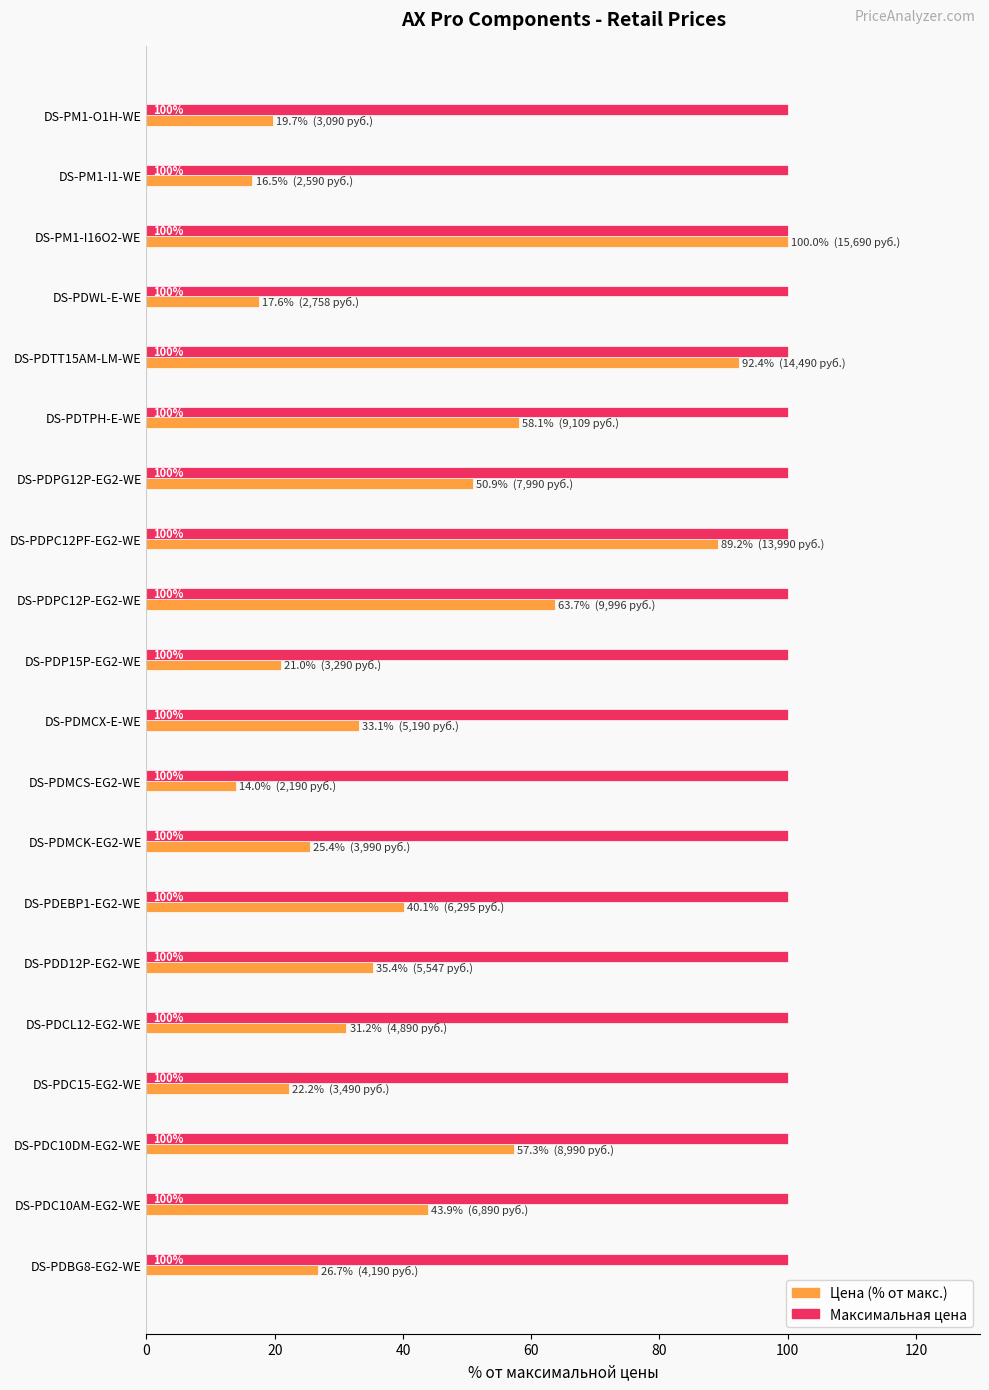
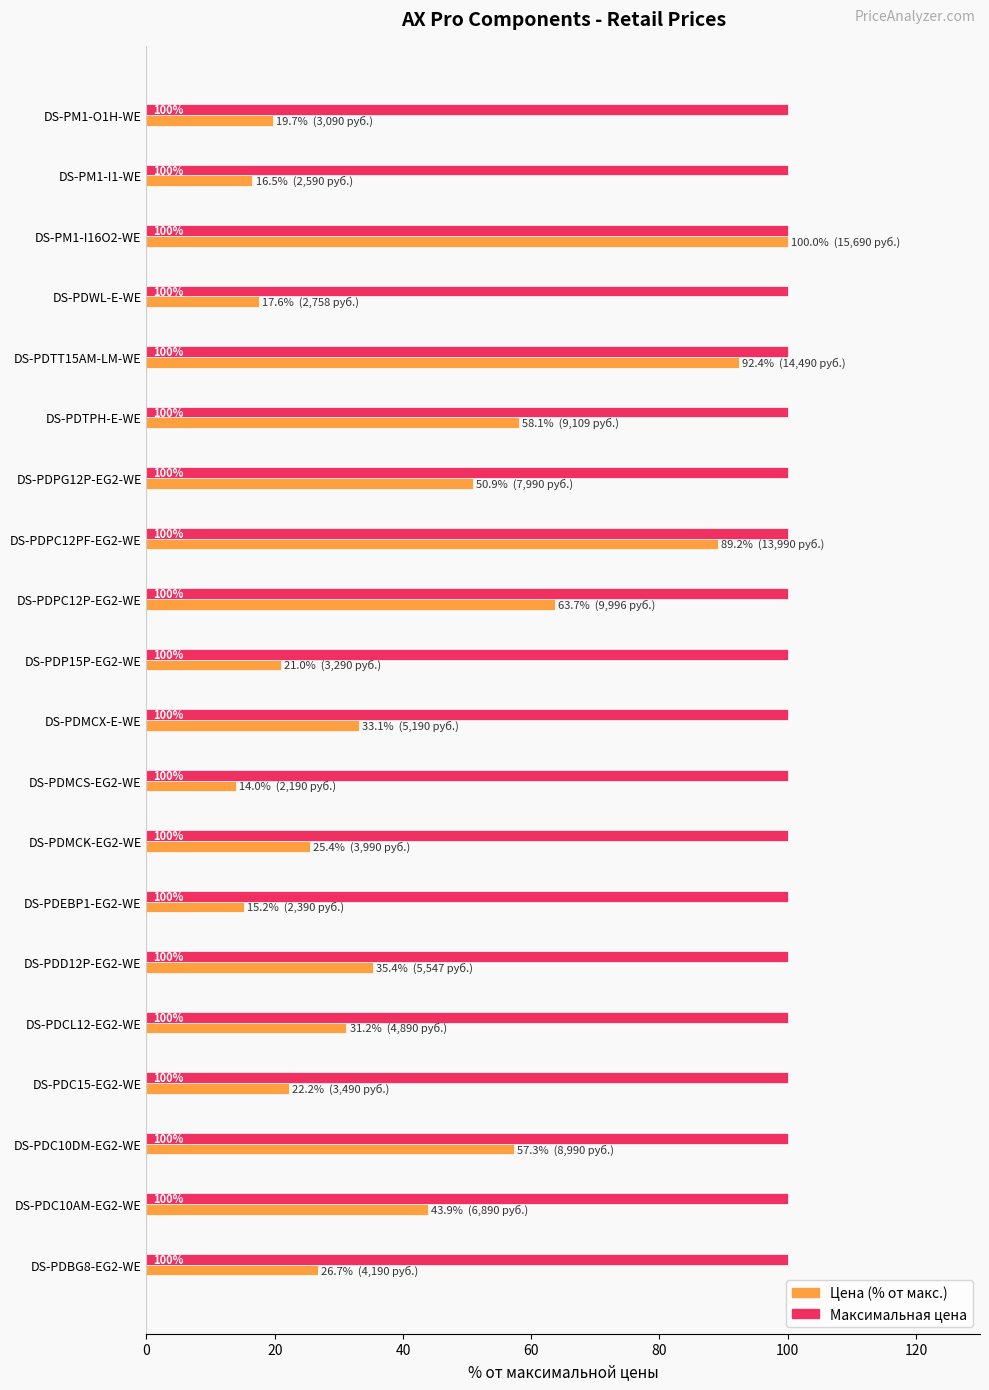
  {
    "Цена (% от макс.)": {
      "DS-PM1-O1H-WE": "19.7%",
      "DS-PM1-I1-WE": "16.5%",
      "DS-PM1-I16O2-WE": "100.0%",
      "DS-PDWL-E-WE": "17.6%",
      "DS-PDTT15AM-LM-WE": "92.4%",
      "DS-PDTPH-E-WE": "58.1%",
      "DS-PDPG12P-EG2-WE": "50.9%",
      "DS-PDPC12PF-EG2-WE": "89.2%",
      "DS-PDPC12P-EG2-WE": "63.7%",
      "DS-PDP15P-EG2-WE": "21.0%",
      "DS-PDMCX-E-WE": "33.1%",
      "DS-PDMCS-EG2-WE": "14.0%",
      "DS-PDMCK-EG2-WE": "25.4%",
-     "DS-PDEBP1-EG2-WE": "40.1% (6,295 руб.)",
+     "DS-PDEBP1-EG2-WE": "15.2% (2,390 руб.)",
      "DS-PDD12P-EG2-WE": "35.4%",
      "DS-PDCL12-EG2-WE": "31.2%",
      "DS-PDC15-EG2-WE": "22.2%",
      "DS-PDC10DM-EG2-WE": "57.3%",
      "DS-PDC10AM-EG2-WE": "43.9%",
      "DS-PDBG8-EG2-WE": "26.7%"
    },
    "Максимальная цена": {
      "DS-PM1-O1H-WE": "100%",
      "DS-PM1-I1-WE": "100%",
      "DS-PM1-I16O2-WE": "100%",
      "DS-PDWL-E-WE": "100%",
      "DS-PDTT15AM-LM-WE": "100%",
      "DS-PDTPH-E-WE": "100%",
      "DS-PDPG12P-EG2-WE": "100%",
      "DS-PDPC12PF-EG2-WE": "100%",
      "DS-PDPC12P-EG2-WE": "100%",
      "DS-PDP15P-EG2-WE": "100%",
      "DS-PDMCX-E-WE": "100%",
      "DS-PDMCS-EG2-WE": "100%",
      "DS-PDMCK-EG2-WE": "100%",
      "DS-PDEBP1-EG2-WE": "100%",
      "DS-PDD12P-EG2-WE": "100%",
      "DS-PDCL12-EG2-WE": "100%",
      "DS-PDC15-EG2-WE": "100%",
      "DS-PDC10DM-EG2-WE": "100%",
      "DS-PDC10AM-EG2-WE": "100%",
      "DS-PDBG8-EG2-WE": "100%"
    }
  }
